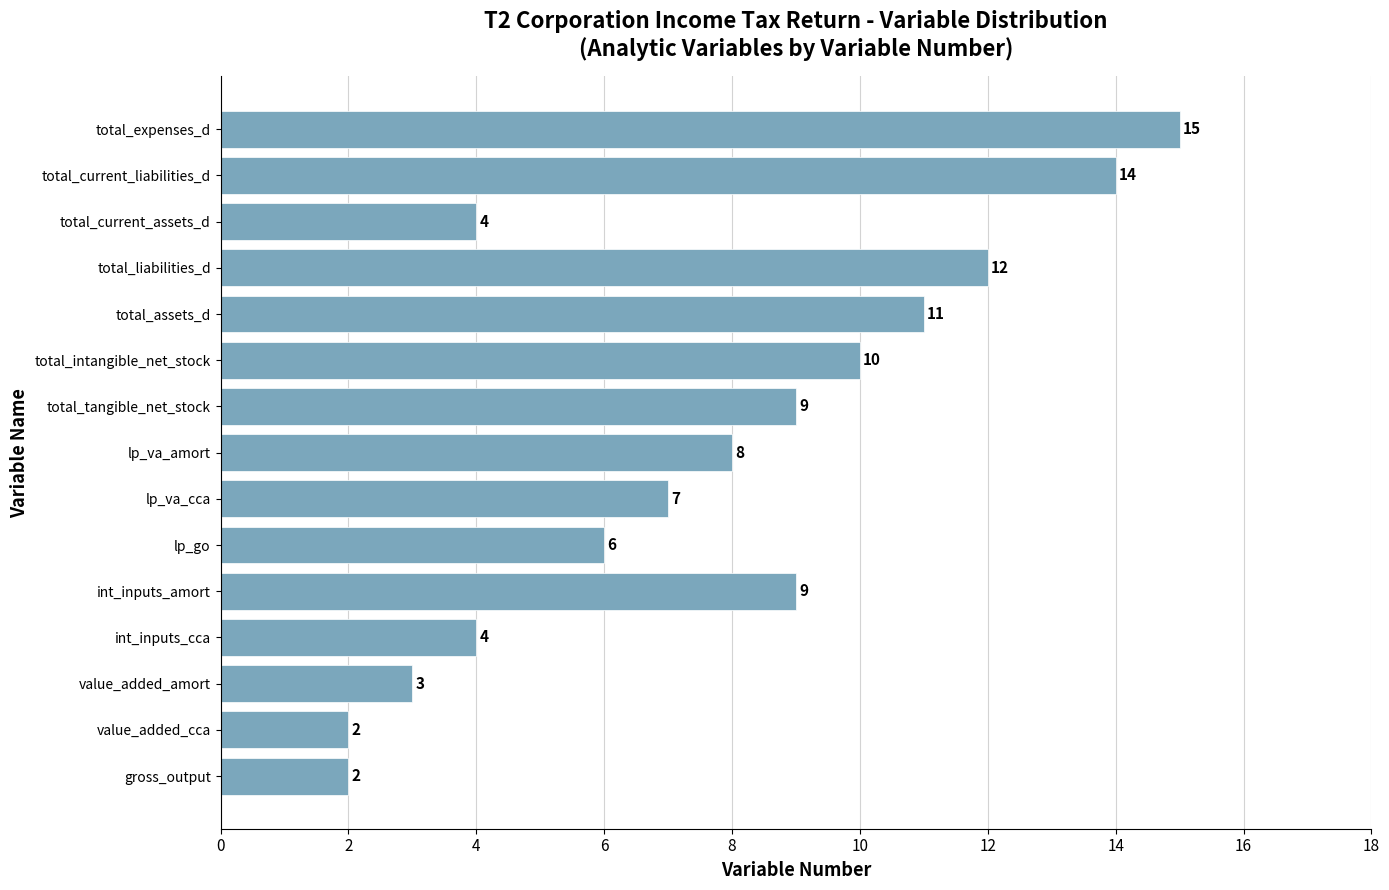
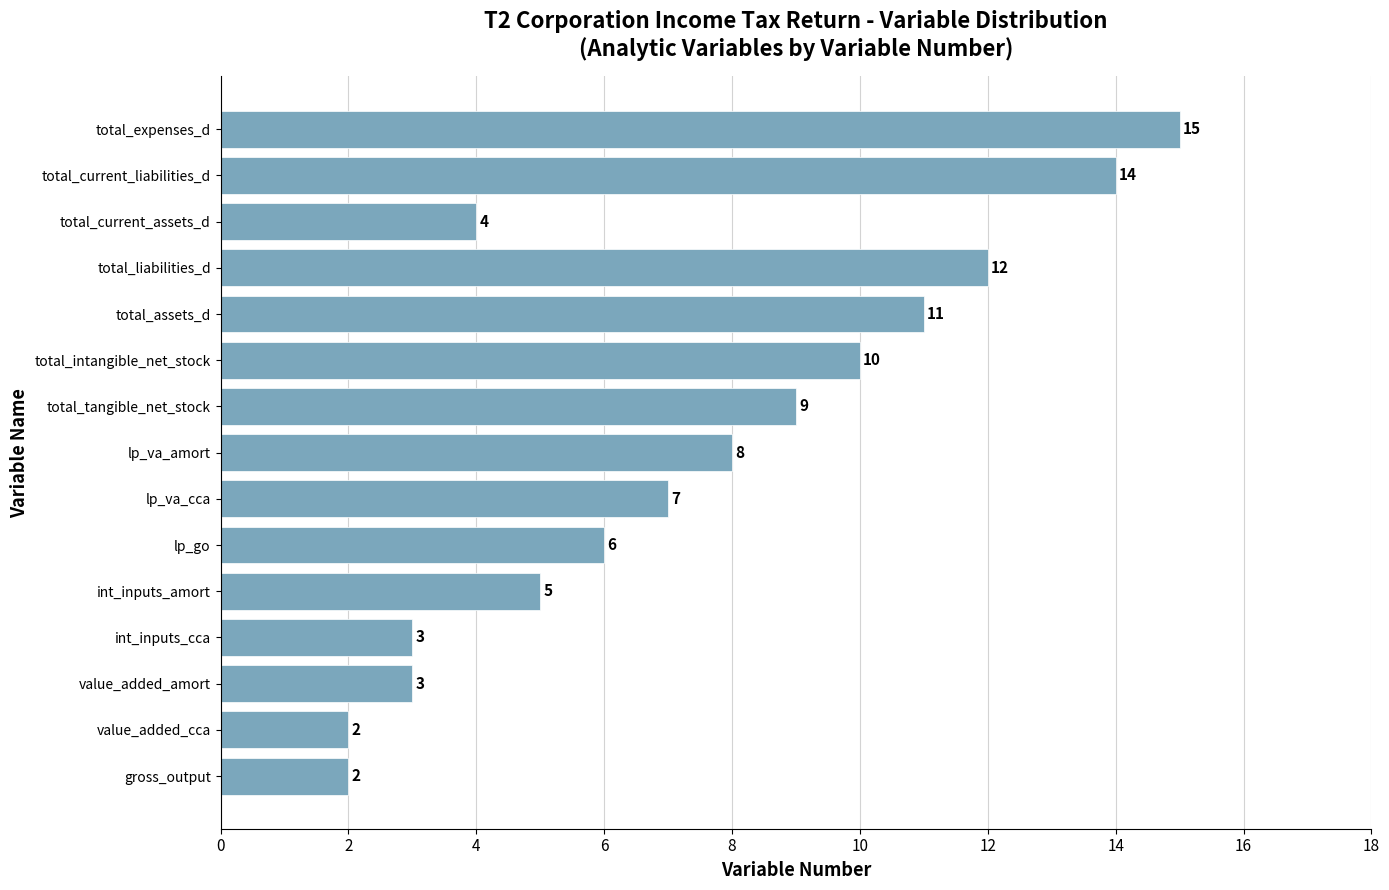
  {
    "total_expenses_d": 15,
    "total_current_liabilities_d": 14,
    "total_current_assets_d": 4,
    "total_liabilities_d": 12,
    "total_assets_d": 11,
    "total_intangible_net_stock": 10,
    "total_tangible_net_stock": 9,
    "lp_va_amort": 8,
    "lp_va_cca": 7,
    "lp_go": 6,
-   "int_inputs_amort": 9,
-   "int_inputs_cca": 4,
+   "int_inputs_amort": 5,
+   "int_inputs_cca": 3,
    "value_added_amort": 3,
    "value_added_cca": 2,
    "gross_output": 2
  }
